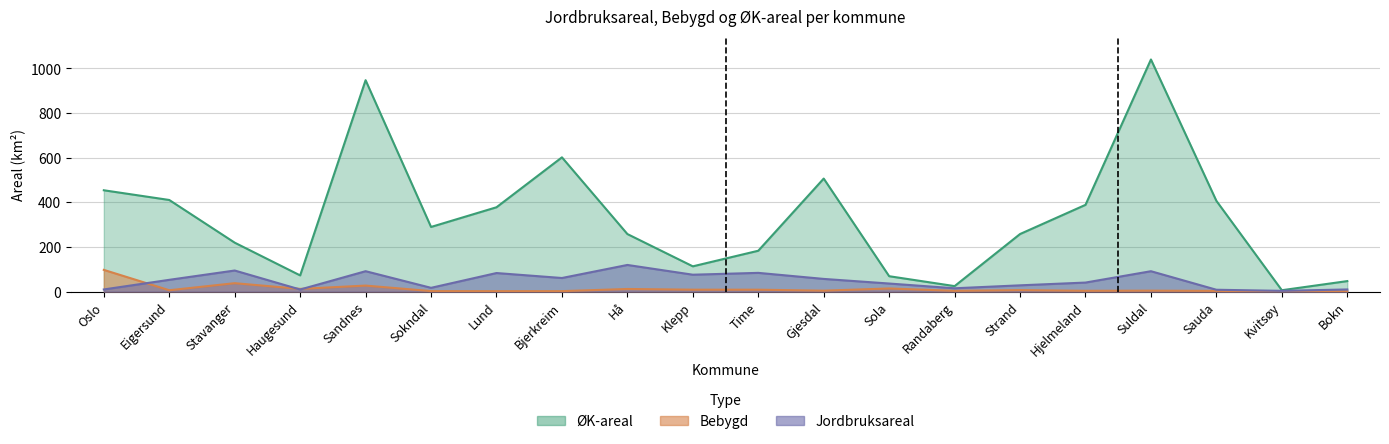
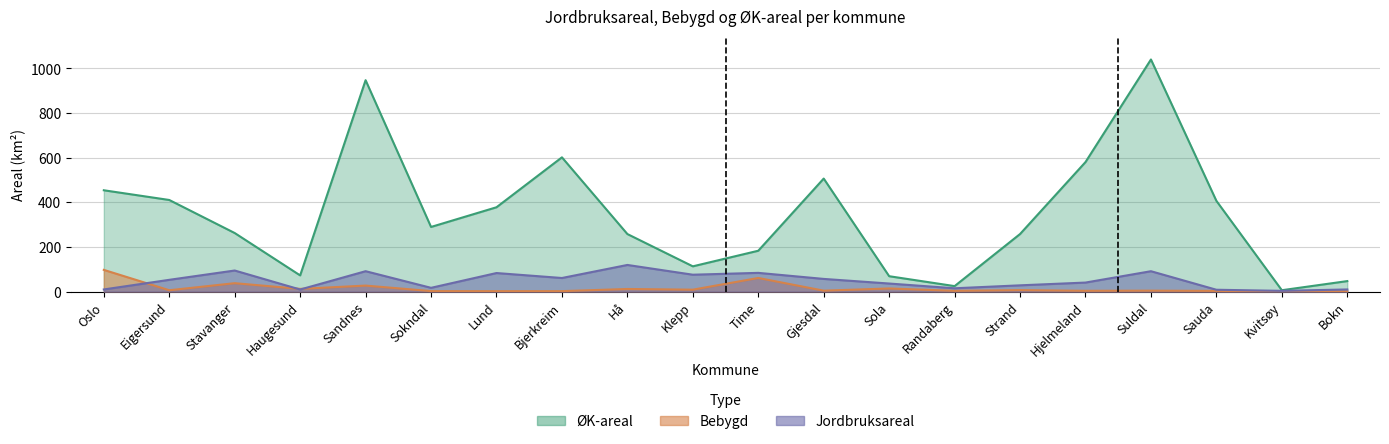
  {
    "ØK-areal": {
      "Oslo": 450,
      "Eigersund": 410,
-     "Stavanger": 220,
+     "Stavanger": 260,
      "Haugesund": 70,
      "Sandnes": 950,
      "Sokndal": 290,
      "Lund": 380,
      "Bjerkreim": 600,
      "Hå": 260,
      "Klepp": 110,
      "Time": 180,
      "Gjesdal": 510,
      "Sola": 70,
      "Strand": 260,
-     "Hjelmeland": 390,
+     "Hjelmeland": 580,
      "Suldal": 1040,
      "Sauda": 410,
      "Bokn": 50
    },
    "Bebygd": {
      "Oslo": 100,
      "Eigersund": 10,
      "Stavanger": 40,
      "Sandnes": 30,
      "Sokndal": 0,
      "Lund": 0,
      "Bjerkreim": 0,
      "Hå": 10,
      "Klepp": 10,
-     "Time": 10,
+     "Time": 60,
      "Gjesdal": 0,
      "Sola": 10,
      "Randaberg": 0,
      "Strand": 10,
      "Hjelmeland": 0,
      "Suldal": 0
    },
    "Jordbruksareal": {
      "Oslo": 10,
      "Eigersund": 50,
      "Stavanger": 90,
      "Sandnes": 90,
      "Sokndal": 20,
      "Lund": 80,
      "Bjerkreim": 60,
      "Hå": 120,
      "Klepp": 80,
      "Time": 80,
      "Gjesdal": 60,
      "Sola": 40,
      "Strand": 30,
      "Hjelmeland": 40,
      "Suldal": 90
    }
  }
